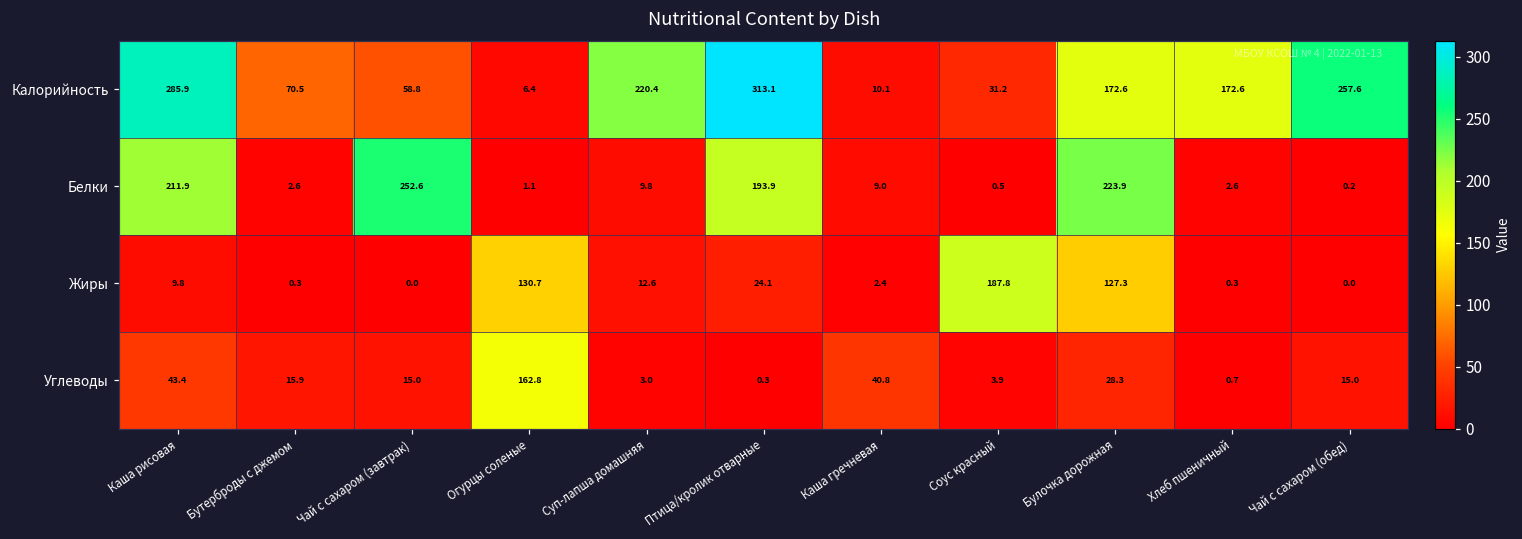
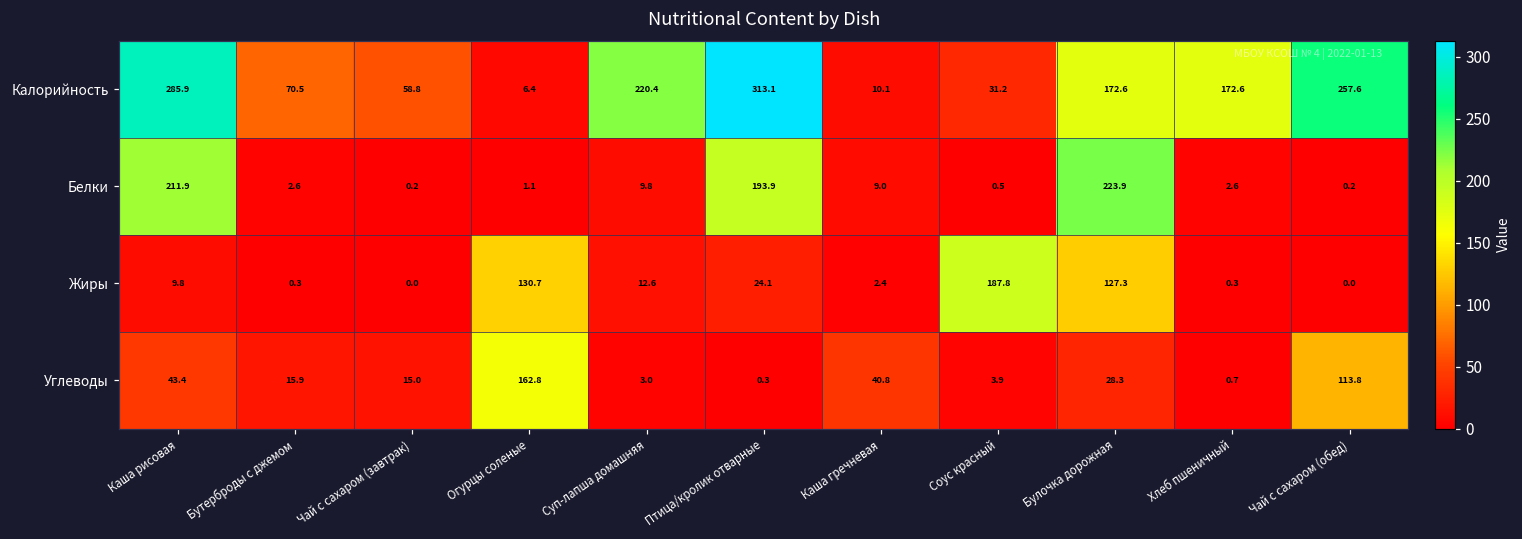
  {
    "Калорийность": {
      "Каша рисовая": 285.9,
      "Бутерброды с джемом": 70.5,
      "Чай с сахаром (завтрак)": 58.8,
      "Огурцы соленые": 6.4,
      "Суп-лапша домашняя": 220.4,
      "Птица/кролик отварные": 313.1,
      "Каша гречневая": 10.1,
      "Соус красный": 31.2,
      "Булочка дорожная": 172.6,
      "Хлеб пшеничный": 172.6
    },
    "Белки": {
      "Каша рисовая": 211.9,
      "Бутерброды с джемом": 2.6,
-     "Чай с сахаром (завтрак)": 252.6,
+     "Чай с сахаром (завтрак)": 0.2,
      "Огурцы соленые": 1.1,
      "Суп-лапша домашняя": 9.8,
      "Птица/кролик отварные": 193.9,
      "Каша гречневая": 9.0,
      "Соус красный": 0.5,
      "Булочка дорожная": 223.9,
      "Хлеб пшеничный": 2.6,
      "Чай с сахаром (обед)": 0.2
    },
    "Жиры": {
      "Каша рисовая": 9.8,
      "Бутерброды с джемом": 0.3,
      "Чай с сахаром (завтрак)": 0.0,
      "Огурцы соленые": 130.7,
      "Суп-лапша домашняя": 12.6,
      "Птица/кролик отварные": 24.1,
      "Каша гречневая": 2.4,
      "Соус красный": 187.8,
      "Булочка дорожная": 127.3,
      "Хлеб пшеничный": 0.3,
      "Чай с сахаром (обед)": 0.0
    },
    "Углеводы": {
      "Каша рисовая": 43.4,
      "Бутерброды с джемом": 15.9,
      "Чай с сахаром (завтрак)": 15.0,
      "Огурцы соленые": 162.8,
      "Суп-лапша домашняя": 3.0,
      "Птица/кролик отварные": 0.3,
      "Каша гречневая": 40.8,
      "Соус красный": 3.9,
      "Булочка дорожная": 28.3,
      "Хлеб пшеничный": 0.7,
-     "Чай с сахаром (обед)": 15.0
+     "Чай с сахаром (обед)": 113.8
    }
  }
